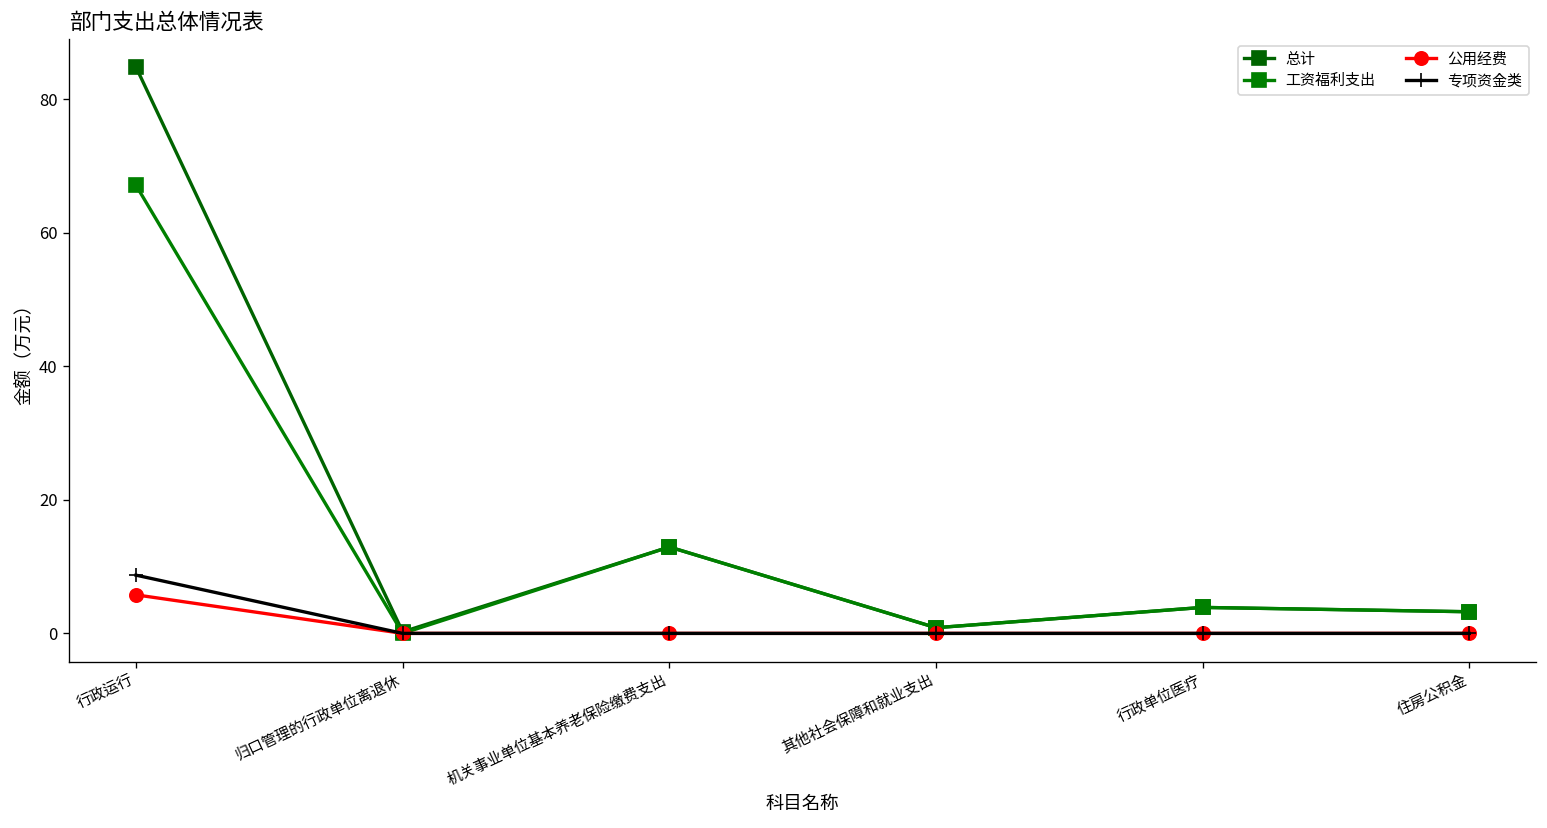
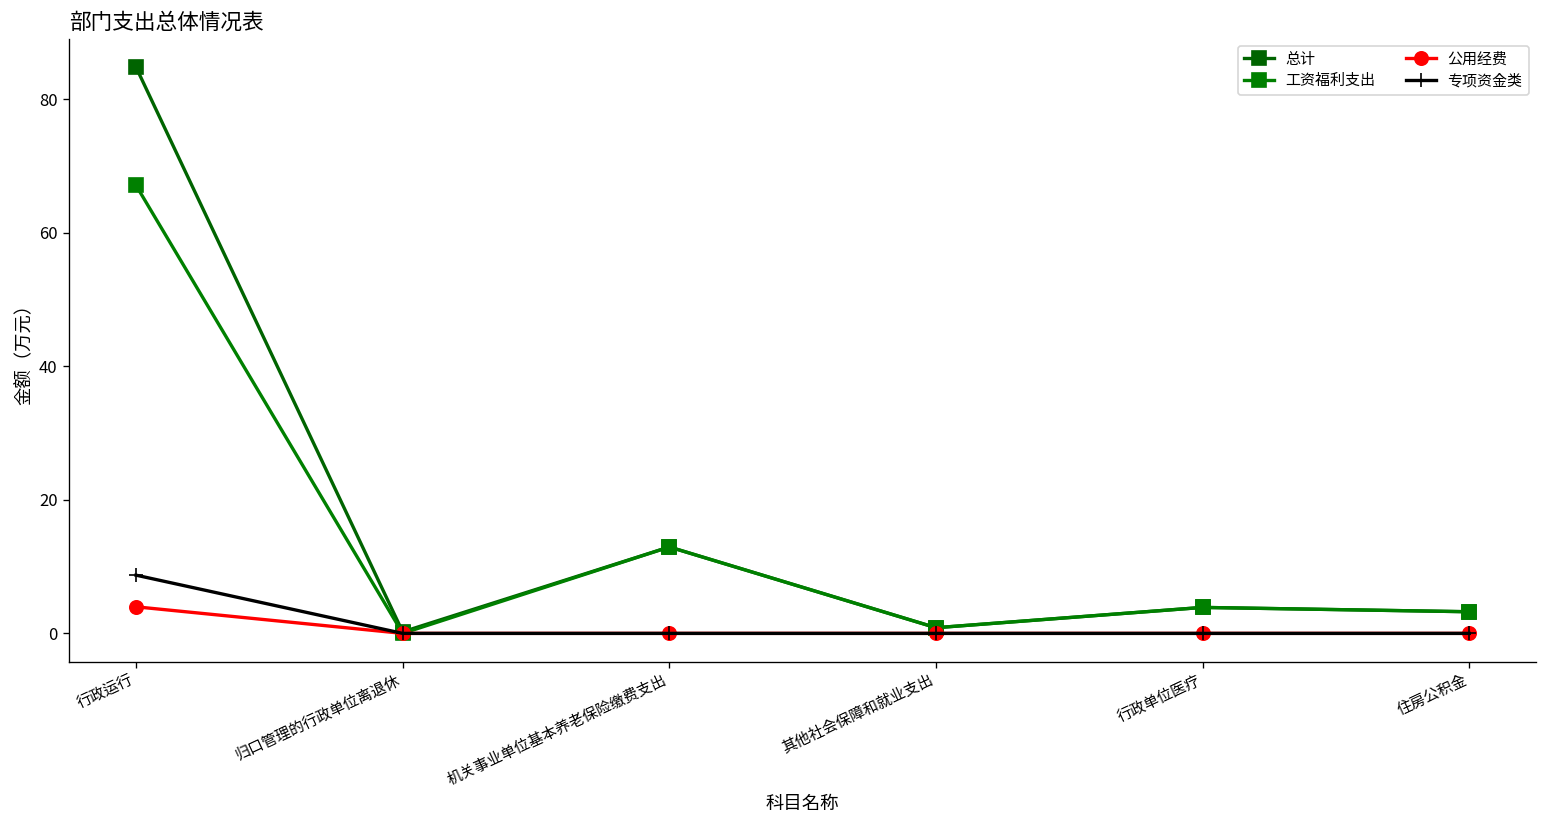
  {
    "公用经费": {
-     "行政运行": 6
+     "行政运行": 4
    },
    "专项资金类": {
      "行政运行": 9
    }
  }
